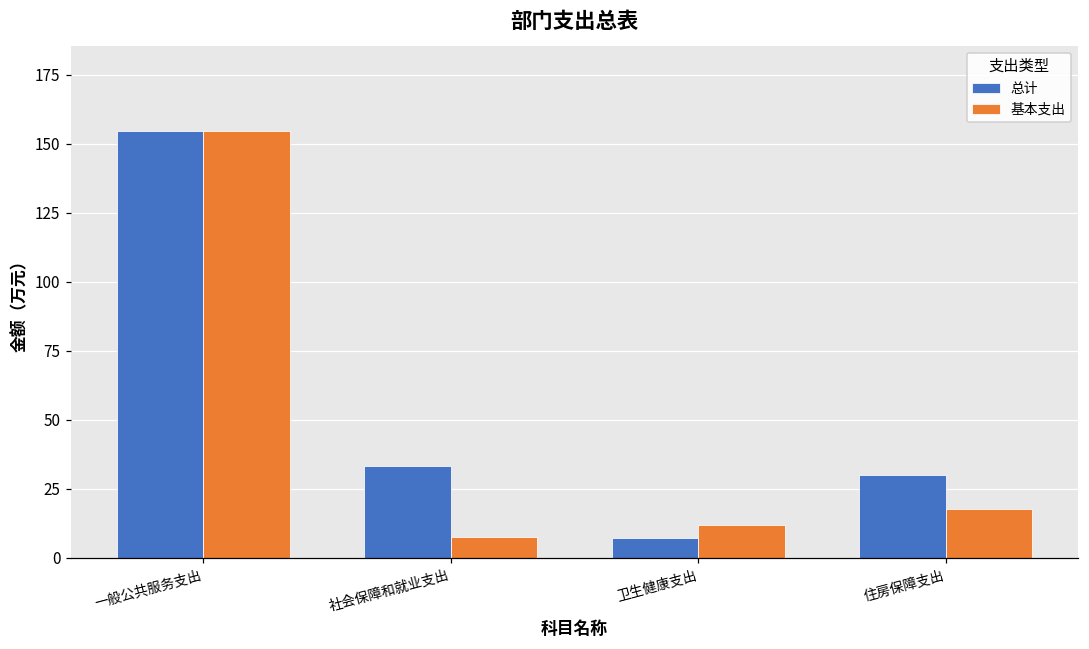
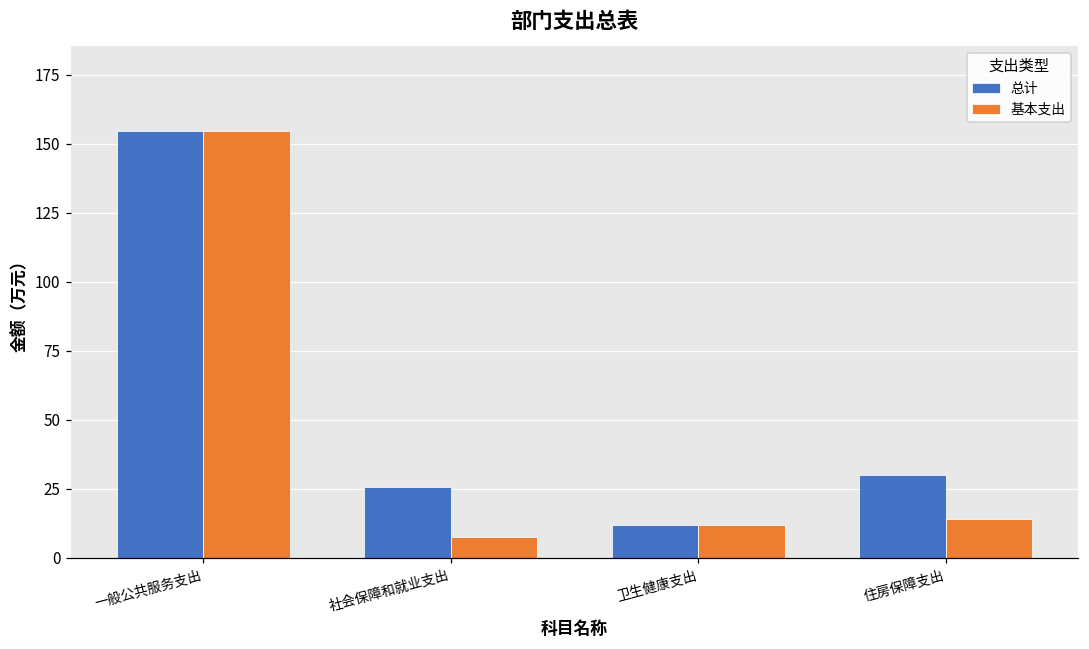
  {
    "总计": {
      "一般公共服务支出": 154,
-     "社会保障和就业支出": 33,
-     "卫生健康支出": 7,
+     "社会保障和就业支出": 26,
+     "卫生健康支出": 12,
      "住房保障支出": 30
    },
    "基本支出": {
      "一般公共服务支出": 154,
      "社会保障和就业支出": 8,
      "卫生健康支出": 12,
-     "住房保障支出": 18
+     "住房保障支出": 14
    }
  }
